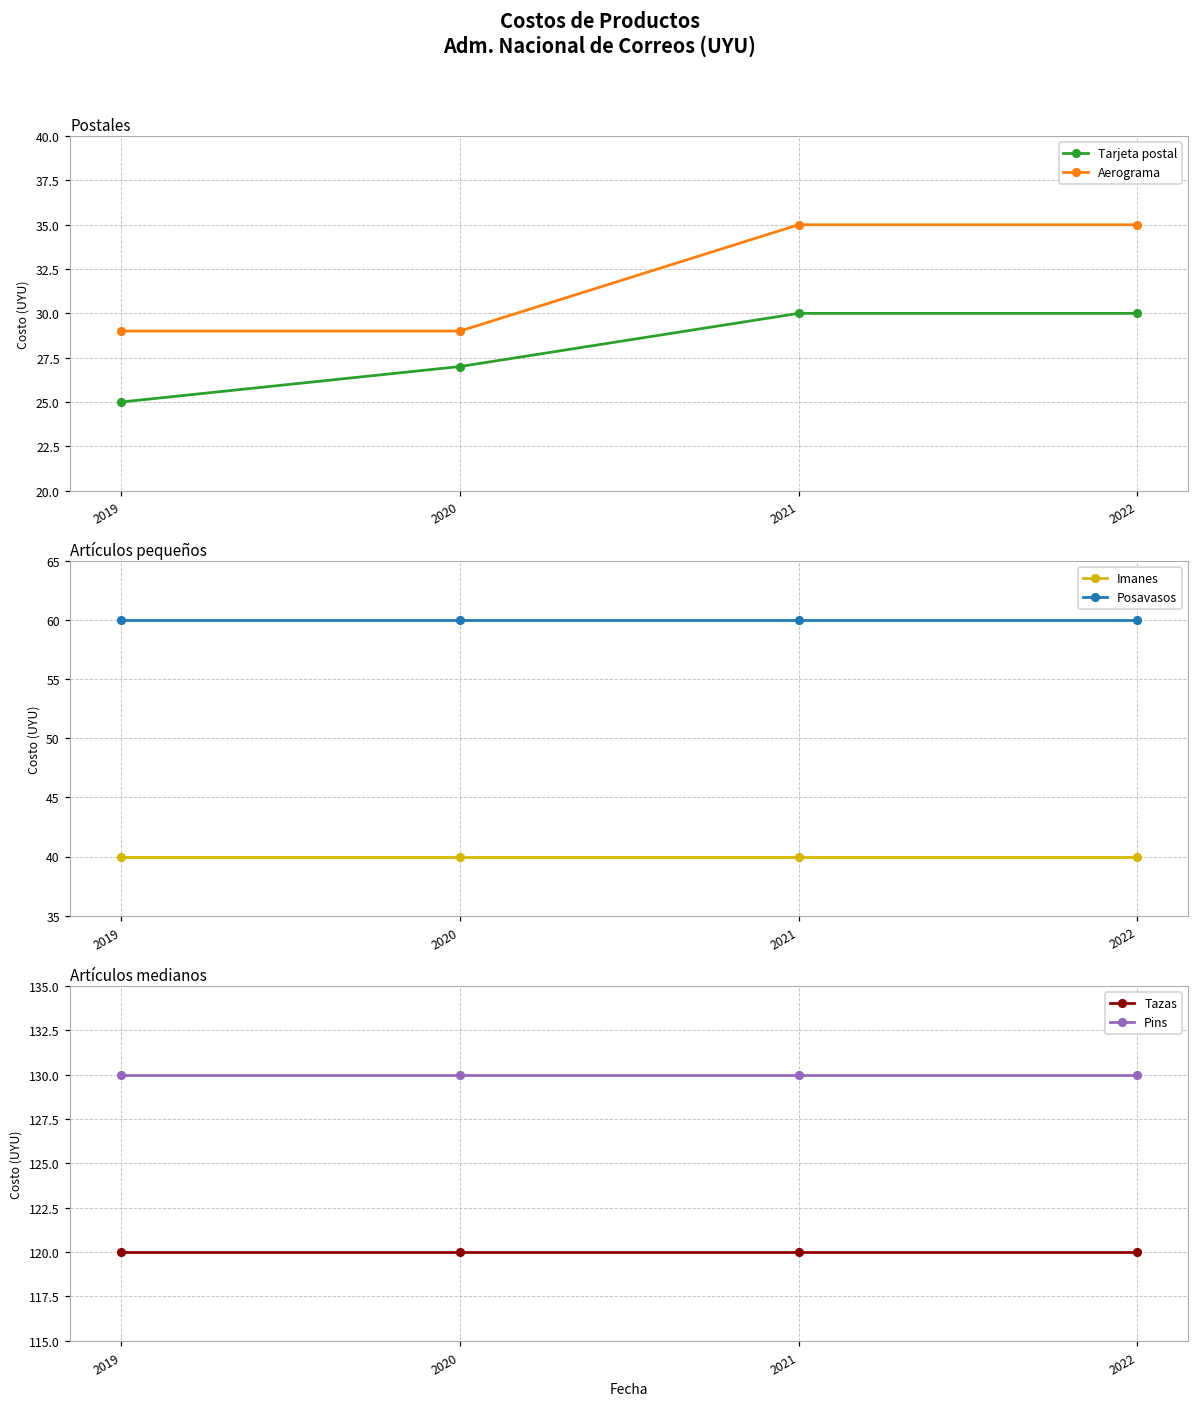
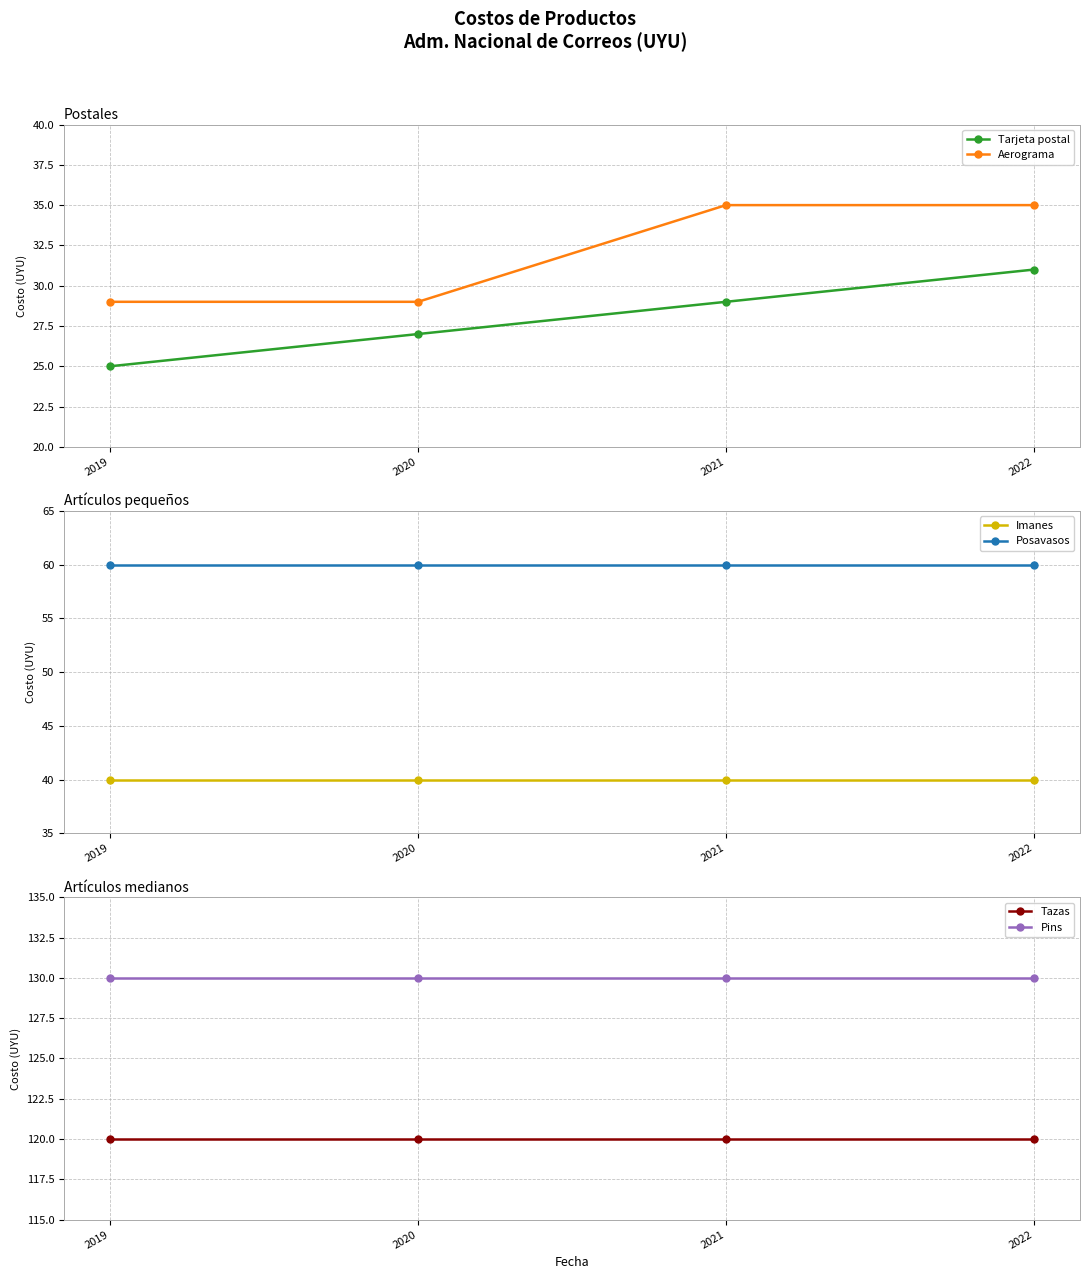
  {
    "Postales": {
      "Tarjeta postal": {
        "2019": 25,
        "2020": 27,
-       "2021": 30,
-       "2022": 30
+       "2021": 29,
+       "2022": 31
      },
      "Aerograma": {
        "2019": 29,
        "2020": 29,
        "2021": 35,
        "2022": 35
      }
    },
    "Artículos pequeños": {
      "Imanes": {
        "2019": 40.0,
        "2020": 40.0,
        "2021": 40.0,
        "2022": 40.0
      },
      "Posavasos": {
        "2019": 60.0,
        "2020": 60.0,
        "2021": 60.0,
        "2022": 60.0
      }
    },
    "Artículos medianos": {
      "Tazas": {
        "2019": 120.0,
        "2020": 120.0,
        "2021": 120.0,
        "2022": 120.0
      },
      "Pins": {
        "2019": 130.0,
        "2020": 130.0,
        "2021": 130.0,
        "2022": 130.0
      }
    }
  }
